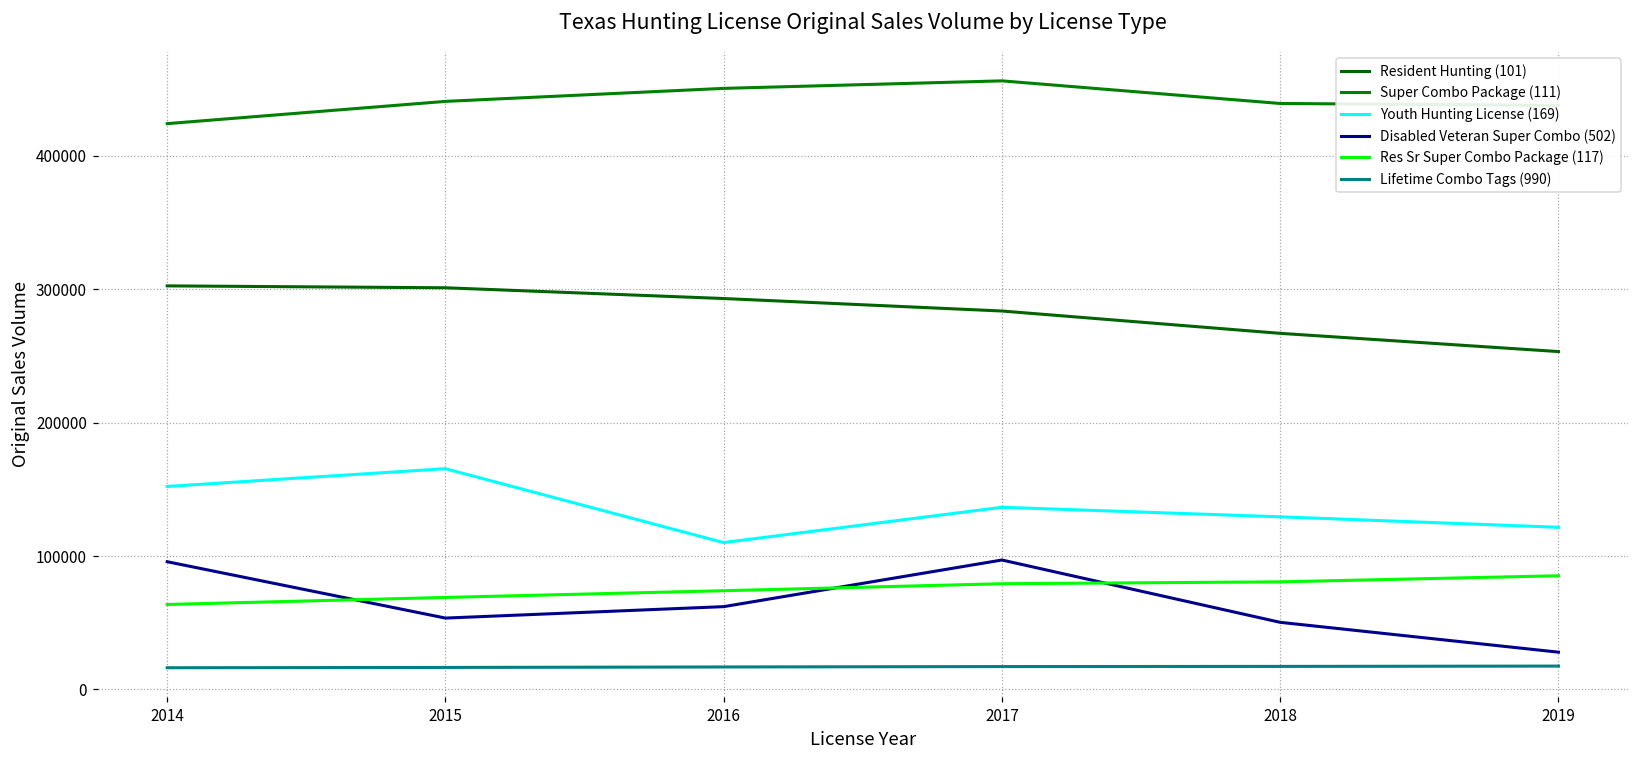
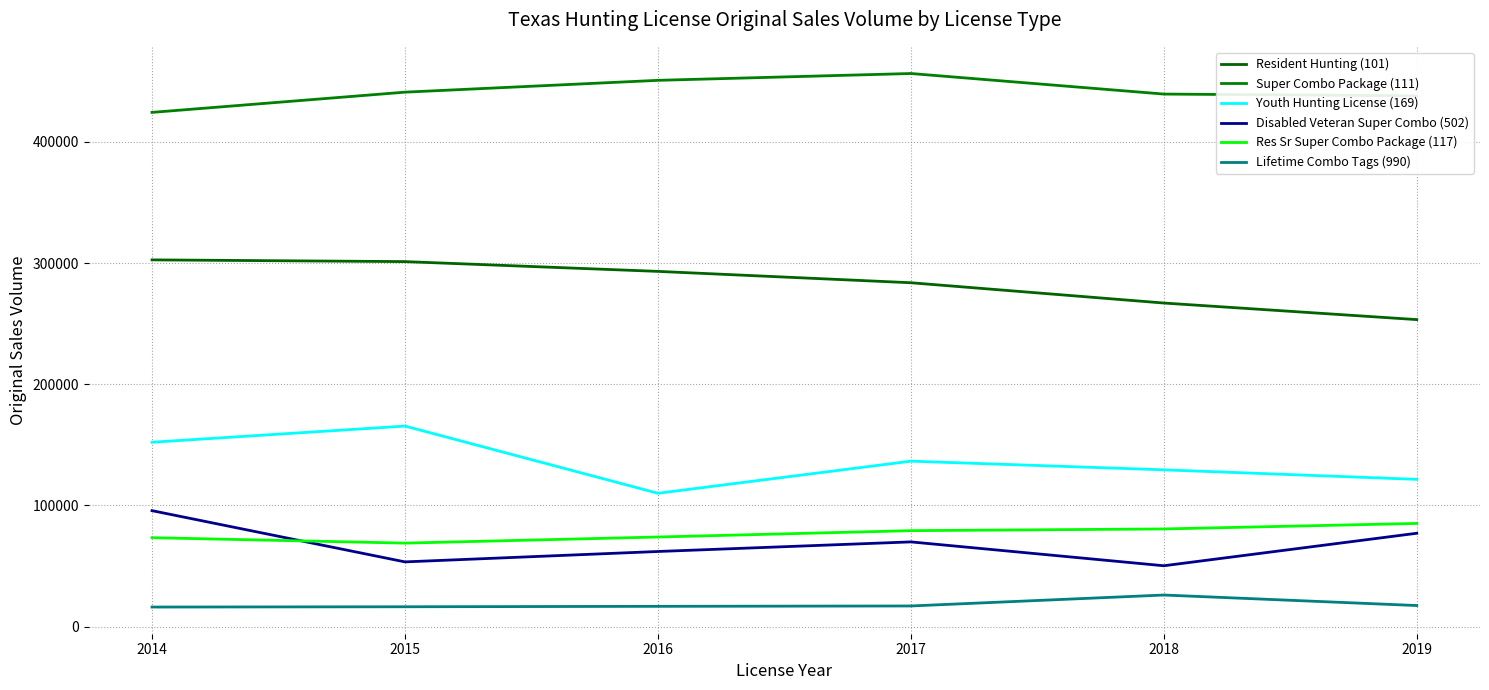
  {
    "Youth Hunting License (169)": {
      "2014": 152000,
      "2015": 165000,
      "2016": 110000,
      "2017": 137000,
      "2018": 129000,
      "2019": 122000
    },
    "Disabled Veteran Super Combo (502)": {
      "2014": 96000,
      "2015": 53000,
      "2016": 62000,
-     "2017": 97000,
+     "2017": 70000,
      "2018": 50000,
-     "2019": 28000
+     "2019": 77000
    },
    "Res Sr Super Combo Package (117)": {
-     "2014": 64000,
+     "2014": 73000,
      "2015": 69000,
      "2016": 74000,
      "2017": 79000,
      "2018": 81000,
      "2019": 85000
    },
    "Lifetime Combo Tags (990)": {
      "2014": 16000,
      "2015": 16000,
      "2016": 17000,
      "2017": 17000,
-     "2018": 17000,
+     "2018": 26000,
      "2019": 17000
    }
  }
